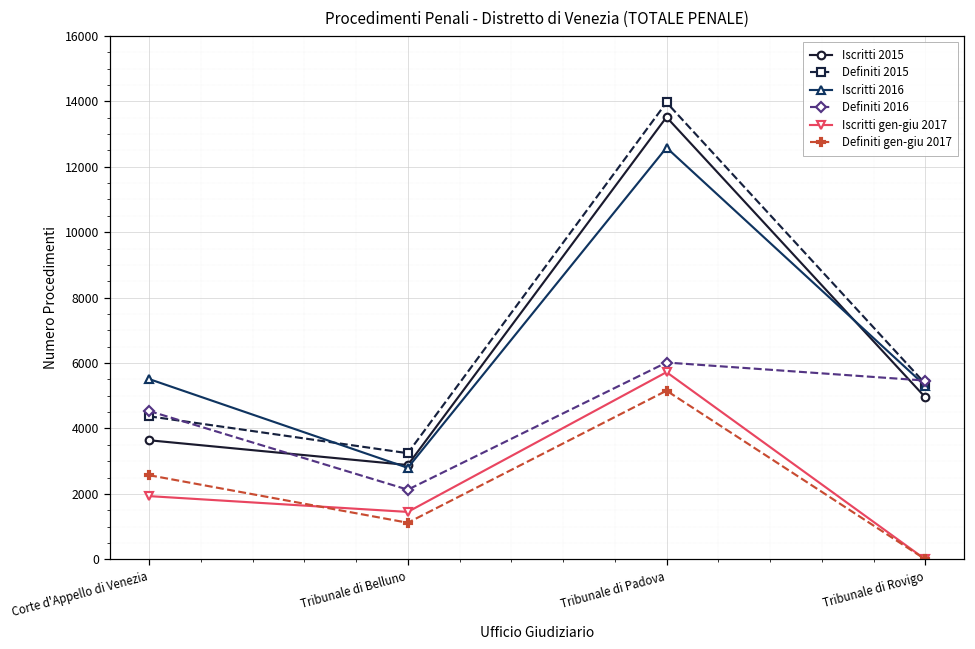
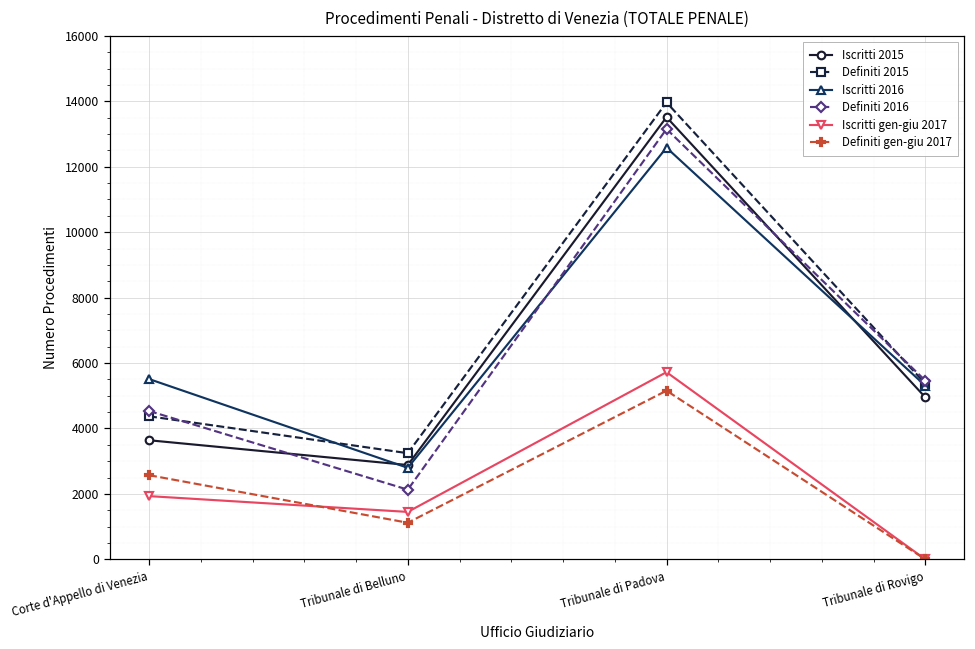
  {
    "Definiti 2016": {
      "Corte d'Appello di Venezia": 4500,
      "Tribunale di Belluno": 2100,
-     "Tribunale di Padova": 6000,
+     "Tribunale di Padova": 13200,
      "Tribunale di Rovigo": 5500
    }
  }
